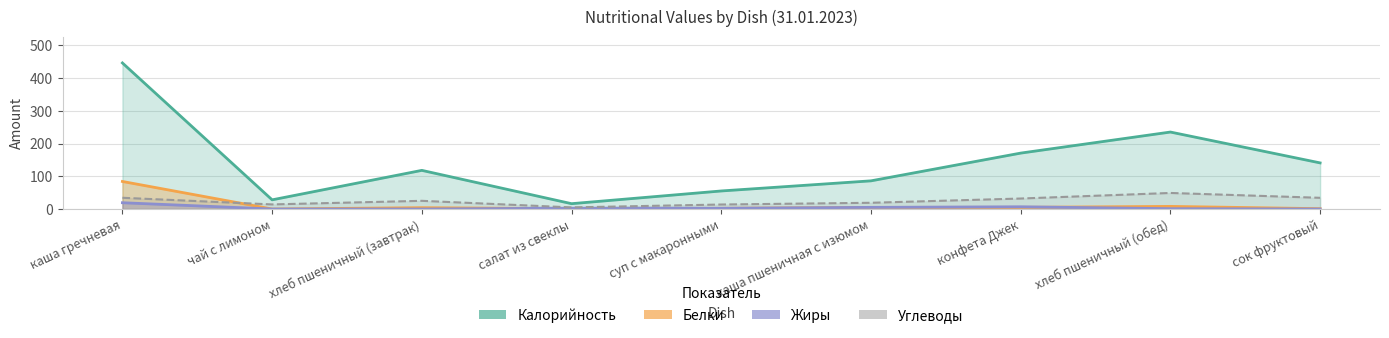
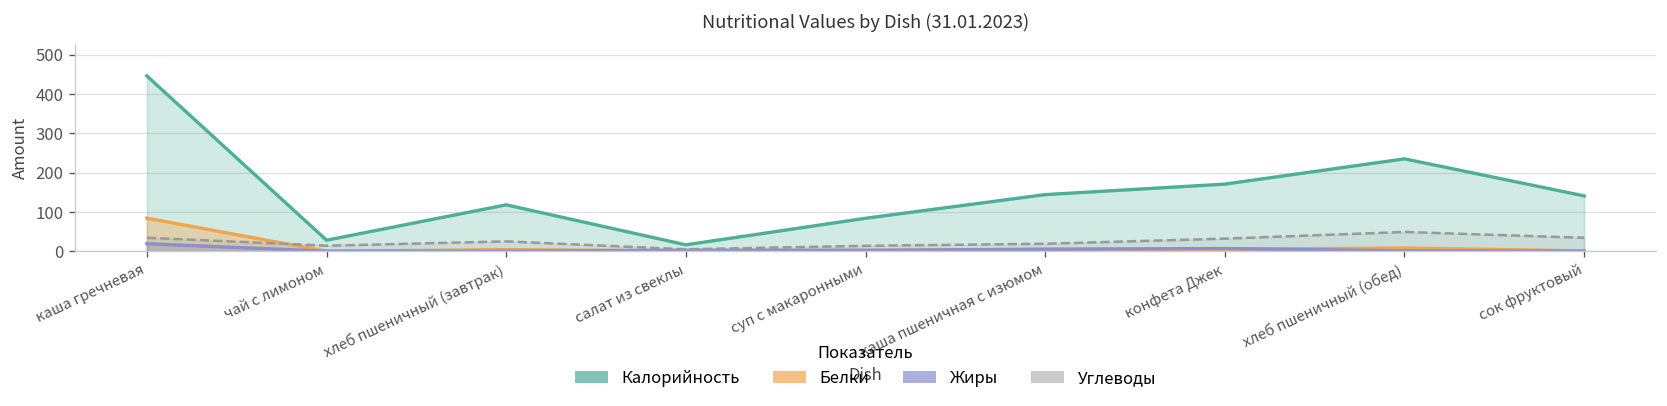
  {
    "Калорийность": {
      "каша гречневая": 450,
      "чай с лимоном": 30,
      "хлеб пшеничный (завтрак)": 120,
      "салат из свеклы": 20,
-     "суп с макаронными": 60,
-     "каша пшеничная с изюмом": 90,
+     "суп с макаронными": 80,
+     "каша пшеничная с изюмом": 140,
      "конфета Джек": 170,
      "хлеб пшеничный (обед)": 240,
      "сок фруктовый": 140
    },
    "Белки": {
      "каша гречневая": 80
    }
  }
